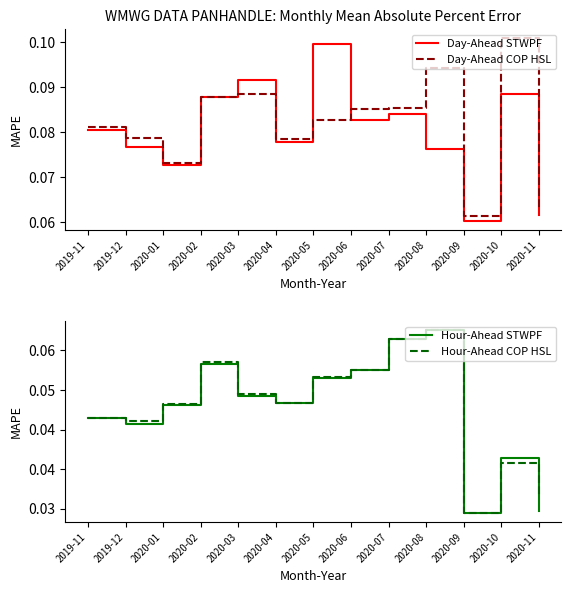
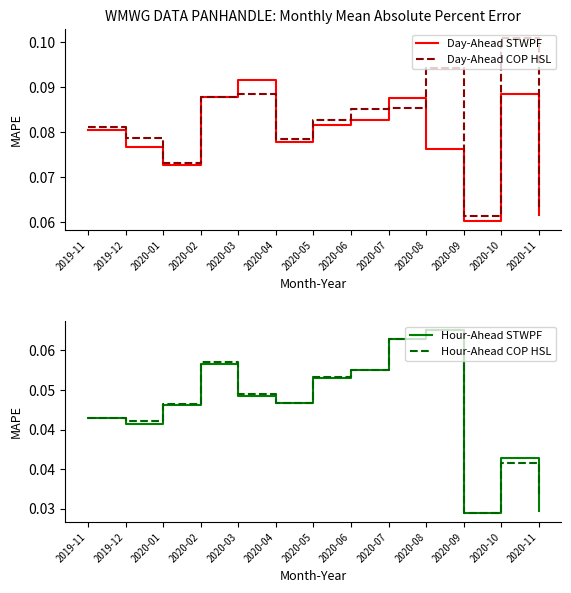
  {
    "WMWG DATA PANHANDLE: Monthly Mean Absolute Percent Error": {
      "Day-Ahead STWPF": {
        "2019-11": 0.080,
        "2019-12": 0.077,
        "2020-03": 0.092,
-       "2020-05": 0.100,
+       "2020-05": 0.082,
        "2020-06": 0.083,
-       "2020-07": 0.084,
+       "2020-07": 0.088,
        "2020-08": 0.076,
        "2020-09": 0.060,
        "2020-10": 0.089,
        "2020-11": 0.062
      },
      "Day-Ahead COP HSL": {
        "2019-11": 0.081,
        "2019-12": 0.079,
        "2020-03": 0.088,
        "2020-05": 0.083,
        "2020-06": 0.085,
        "2020-07": 0.085,
        "2020-09": 0.061,
        "2020-11": 0.063
      }
    }
  }
